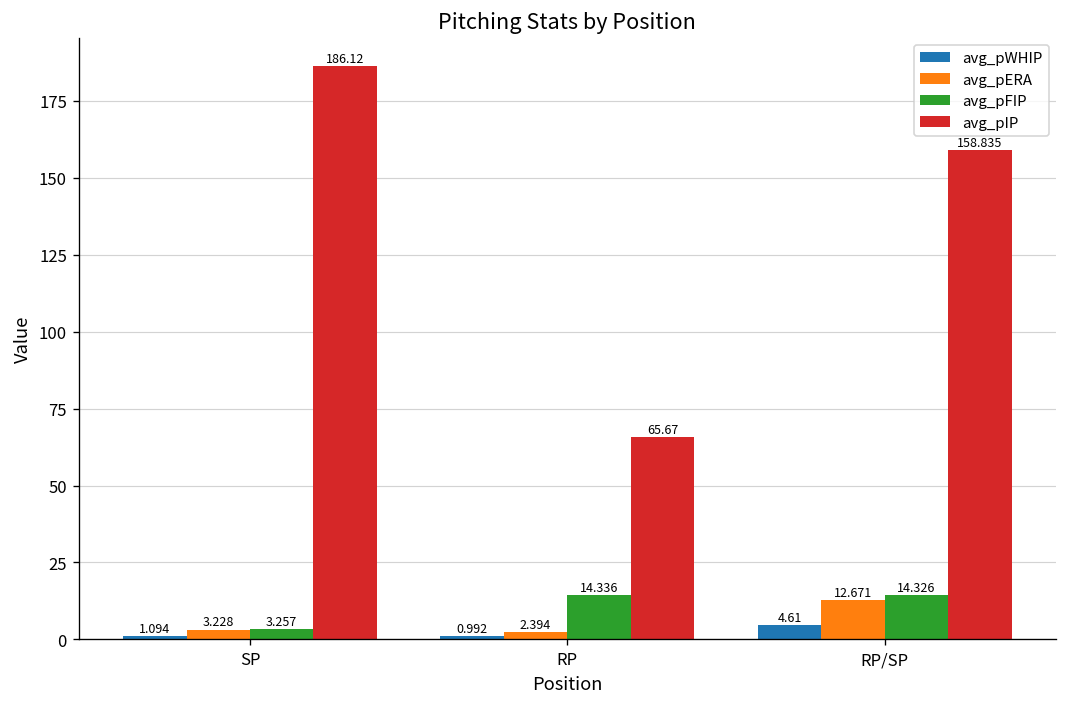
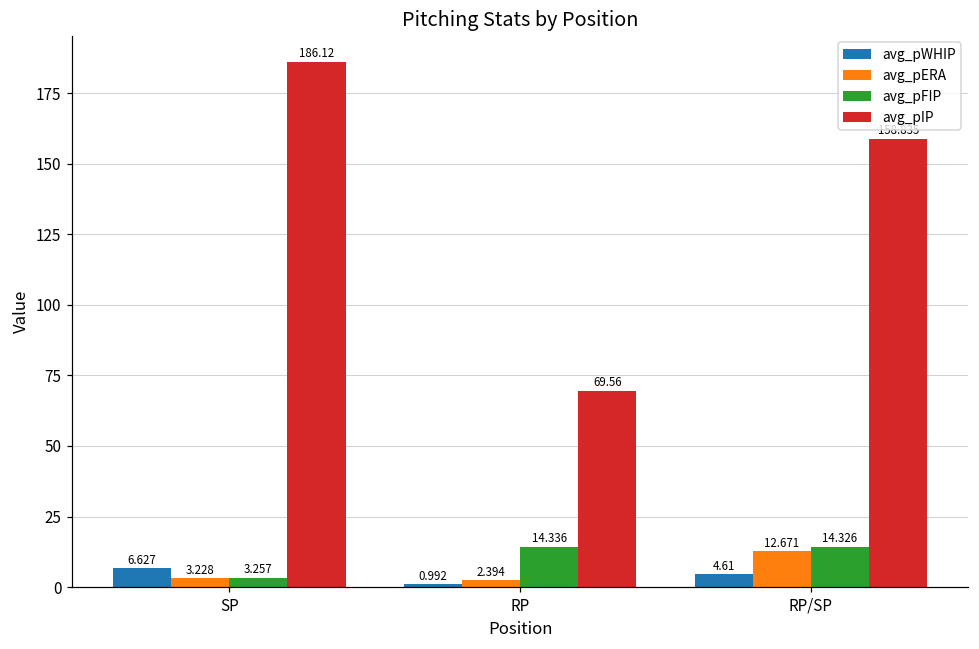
  {
    "avg_pWHIP": {
-     "SP": 1.094,
+     "SP": 6.627,
      "RP": 0.992,
      "RP/SP": 4.61
    },
    "avg_pERA": {
      "SP": 3.228,
      "RP": 2.394,
      "RP/SP": 12.671
    },
    "avg_pFIP": {
      "SP": 3.257,
      "RP": 14.336,
      "RP/SP": 14.326
    },
    "avg_pIP": {
      "SP": 186.12,
-     "RP": 65.67
+     "RP": 69.56
    }
  }
